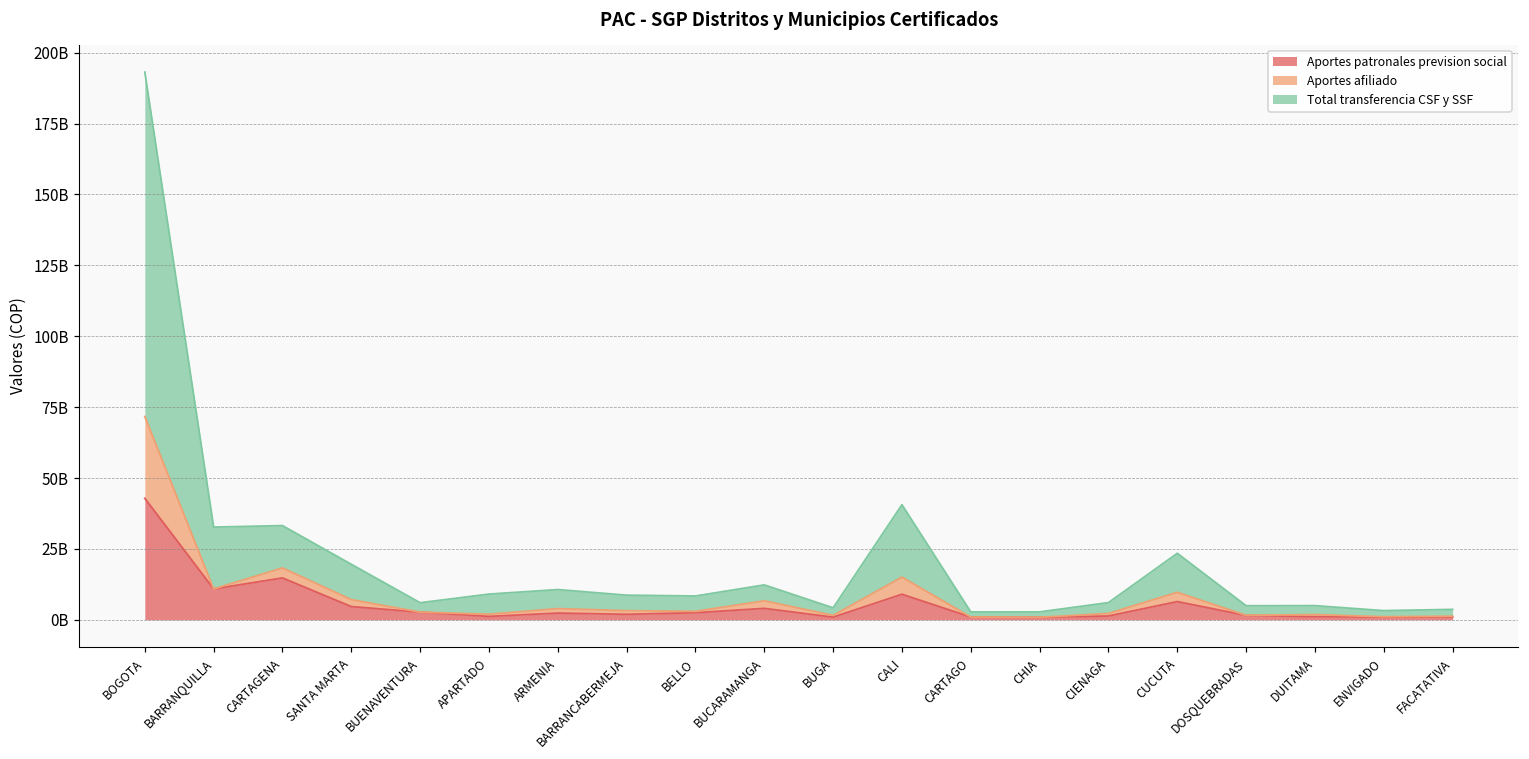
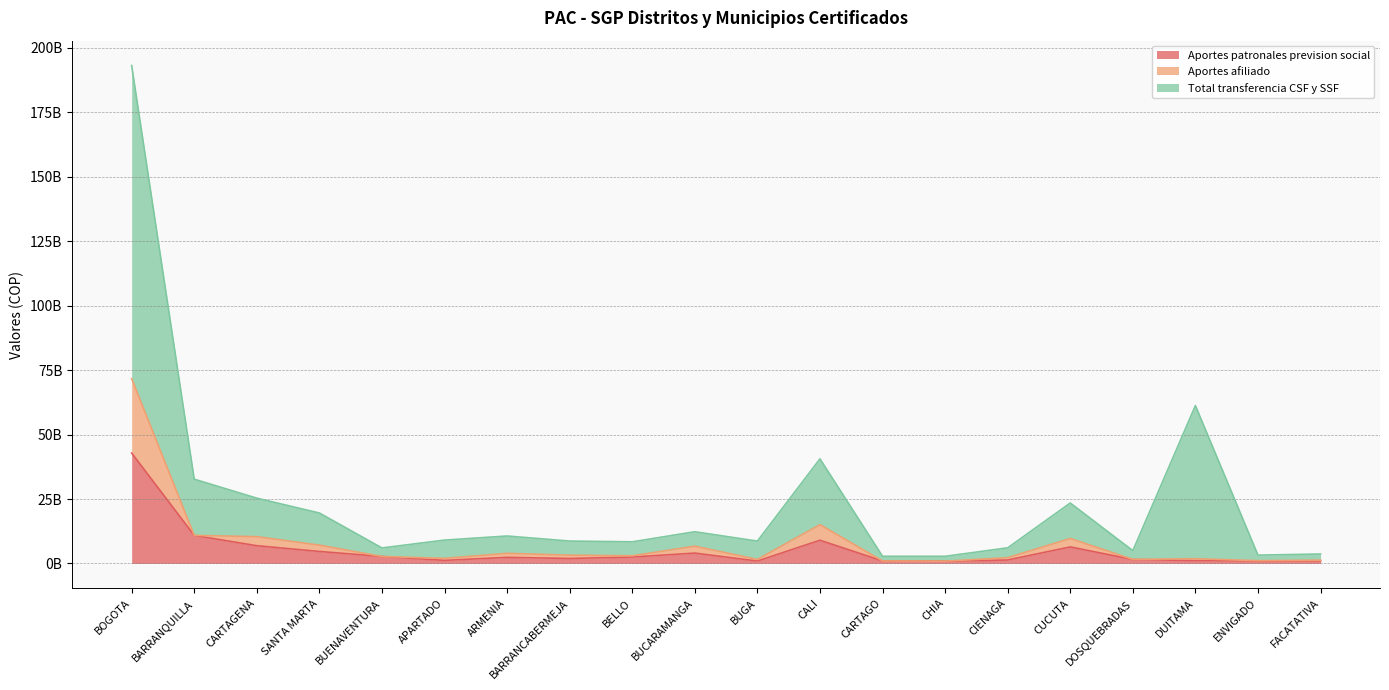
  {
    "Aportes patronales prevision social": {
      "BOGOTA": 43000000000,
-     "CARTAGENA": 15000000000,
+     "CARTAGENA": 7000000000,
      "SANTA MARTA": 5000000000,
      "ARMENIA": 2000000000,
      "BARRANCABERMEJA": 2000000000,
      "BUCARAMANGA": 4000000000,
      "CALI": 9000000000,
      "CUCUTA": 6000000000
    },
    "Aportes afiliado": {
      "BOGOTA": 29000000000,
      "CARTAGENA": 4000000000,
      "SANTA MARTA": 2000000000,
      "ARMENIA": 2000000000,
      "BARRANCABERMEJA": 1000000000,
      "BUCARAMANGA": 3000000000,
      "CALI": 6000000000,
      "CUCUTA": 3000000000
    },
    "Total transferencia CSF y SSF": {
      "BOGOTA": 121000000000,
      "BARRANQUILLA": 22000000000,
      "CARTAGENA": 15000000000,
      "SANTA MARTA": 12000000000,
      "BUENAVENTURA": 3000000000,
      "APARTADO": 7000000000,
      "ARMENIA": 7000000000,
      "BARRANCABERMEJA": 5000000000,
      "BELLO": 5000000000,
      "BUCARAMANGA": 6000000000,
-     "BUGA": 3000000000,
+     "BUGA": 7000000000,
      "CALI": 26000000000,
      "CARTAGO": 2000000000,
      "CHIA": 2000000000,
      "CIENAGA": 4000000000,
      "CUCUTA": 14000000000,
      "DOSQUEBRADAS": 3000000000,
-     "DUITAMA": 3000000000,
+     "DUITAMA": 59000000000,
      "ENVIGADO": 2000000000,
      "FACATATIVA": 2000000000
    }
  }
